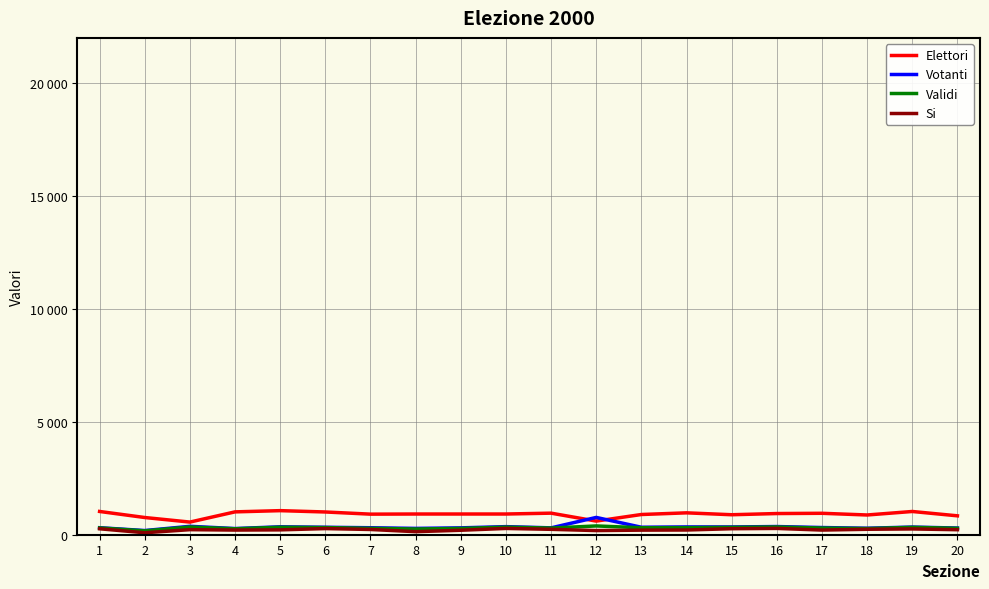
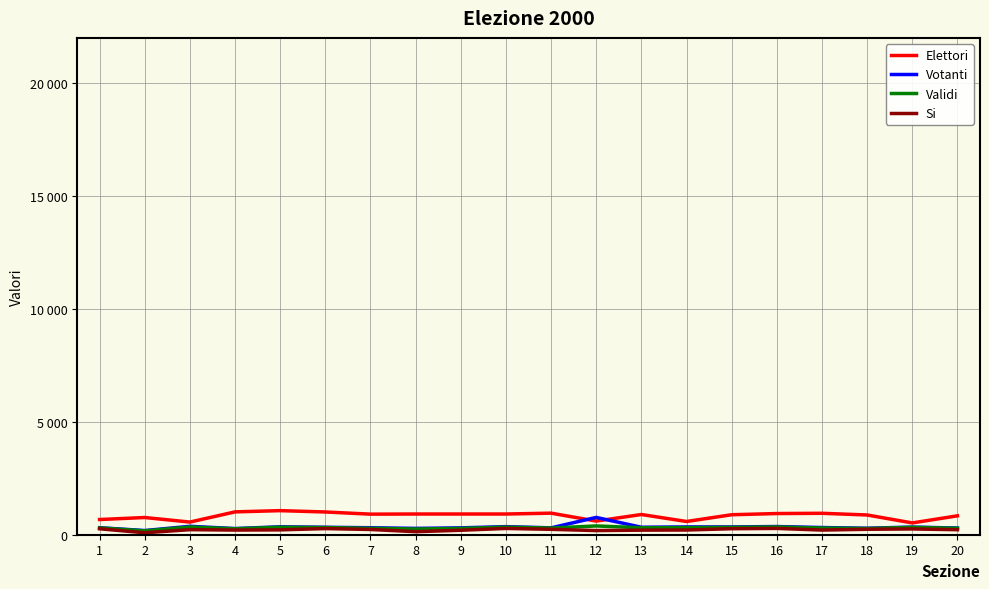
  {
    "Elettori": {
-     "1": 1000,
+     "1": 700,
      "2": 800,
      "3": 600,
      "4": 1000,
      "5": 1100,
      "6": 1000,
      "7": 900,
      "8": 900,
      "9": 900,
      "10": 900,
      "11": 1000,
      "12": 600,
      "13": 900,
-     "14": 1000,
+     "14": 600,
      "15": 900,
      "16": 900,
      "17": 900,
      "18": 900,
-     "19": 1000,
+     "19": 500,
      "20": 800
    },
    "Votanti": {
      "12": 800
    },
    "Validi": {
      "12": 400
    },
    "Si": {
      "3": 200,
      "5": 200,
      "8": 100,
      "12": 200
    }
  }
